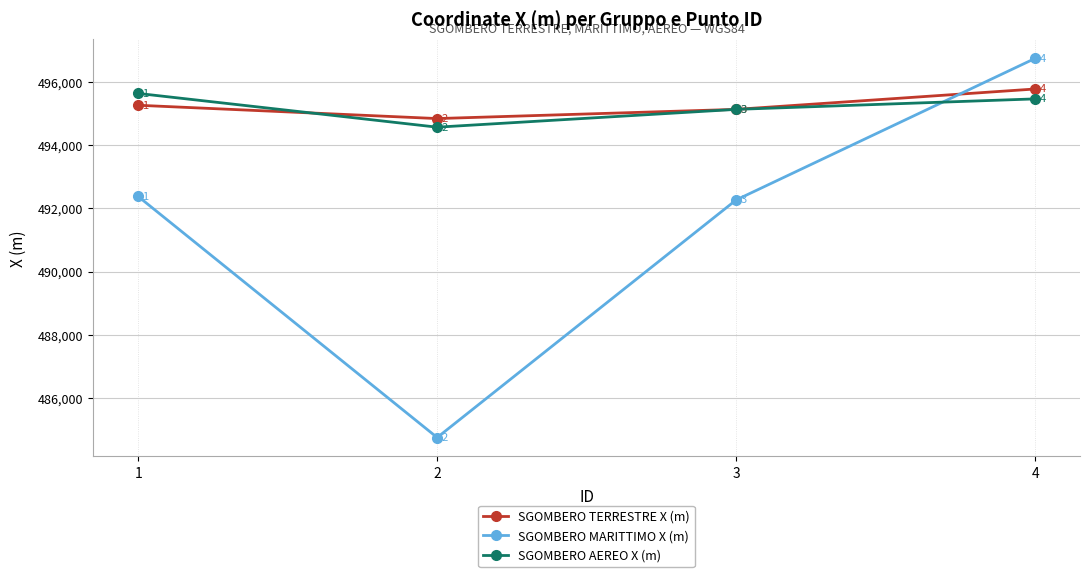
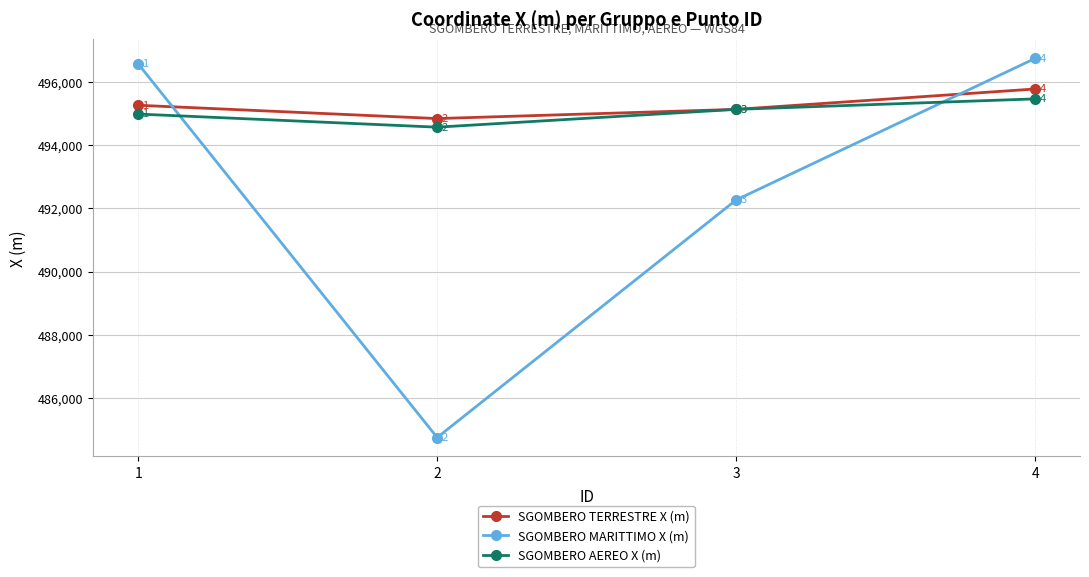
  {
    "SGOMBERO MARITTIMO X (m)": {
-     "1": "492,400",
+     "1": "496,600",
      "3": "492,300"
    },
    "SGOMBERO AEREO X (m)": {
-     "1": "495,600"
+     "1": "495,000"
    }
  }
